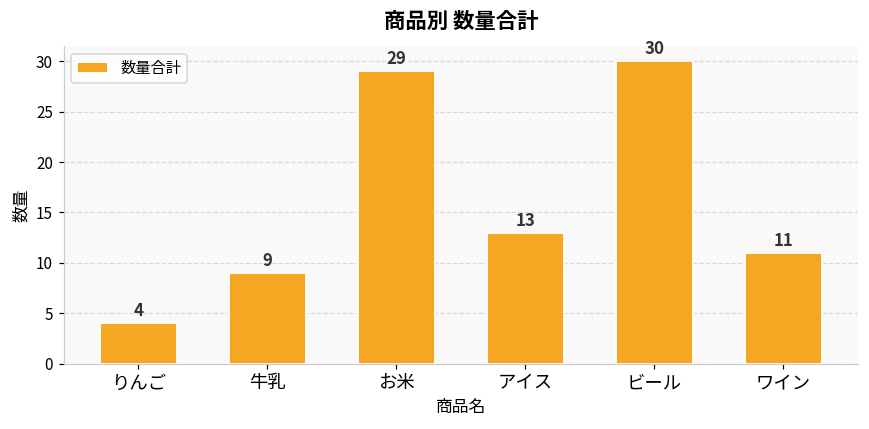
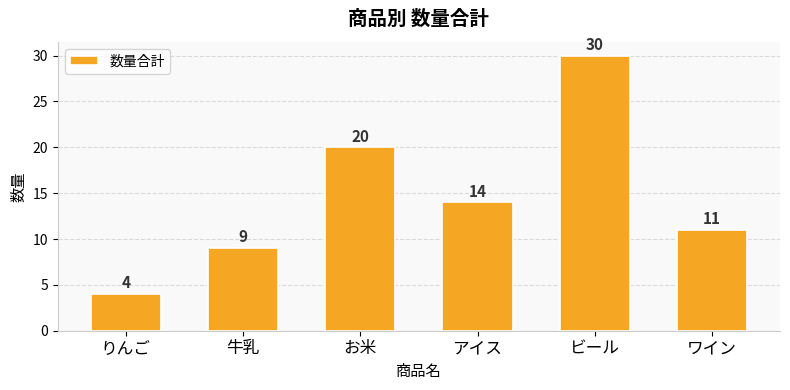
  {
    "りんご": 4,
    "牛乳": 9,
-   "お米": 29,
-   "アイス": 13,
+   "お米": 20,
+   "アイス": 14,
    "ビール": 30,
    "ワイン": 11
  }
